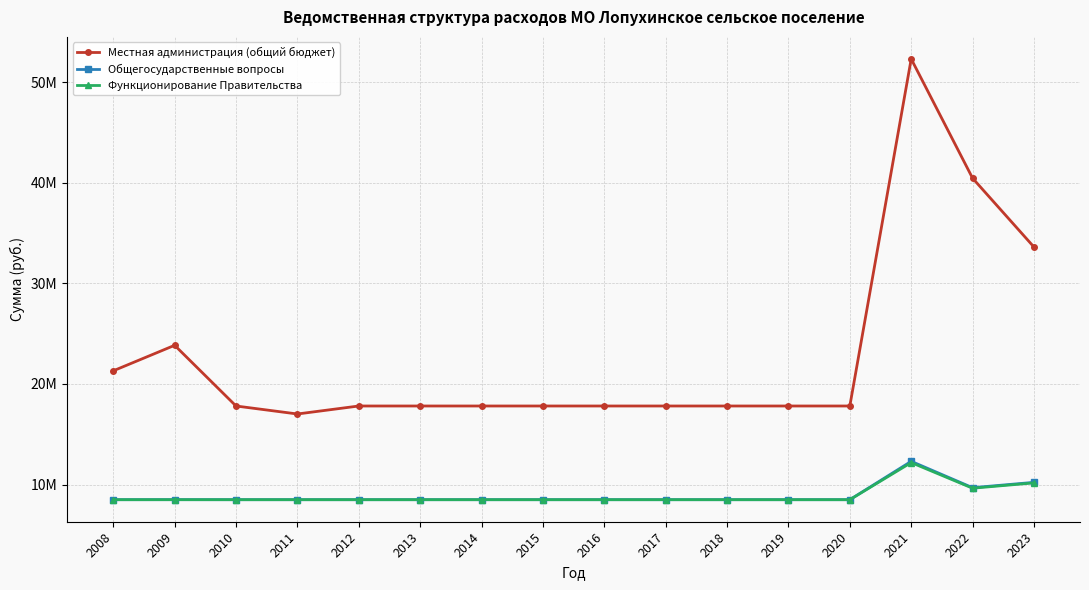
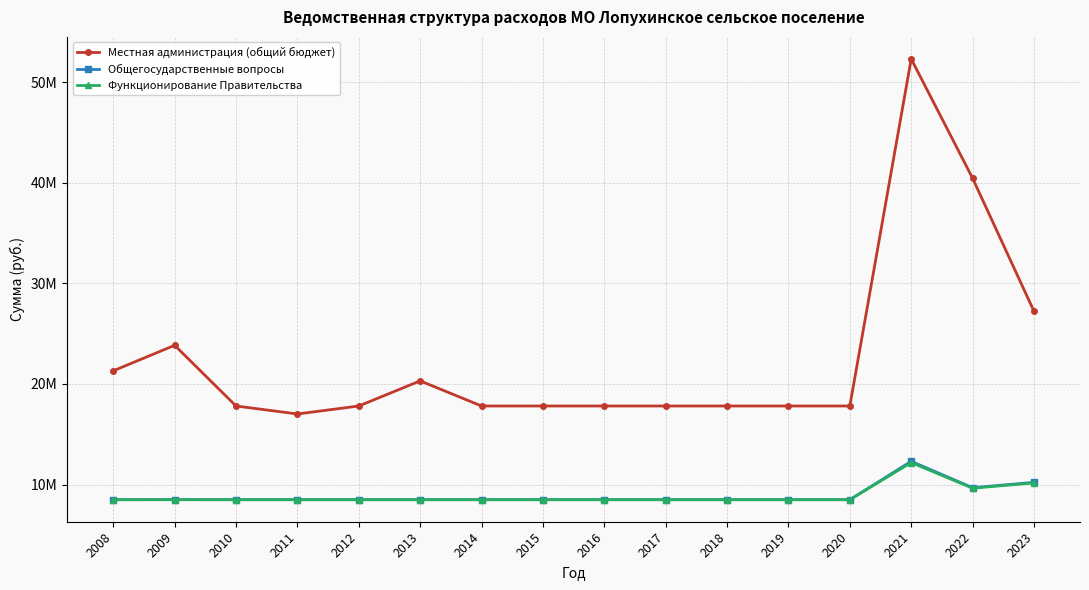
  {
    "Местная администрация (общий бюджет)": {
      "2008": 21300000,
      "2009": 23800000,
      "2010": 17800000,
      "2011": 17000000,
      "2012": 17800000,
-     "2013": 17800000,
+     "2013": 20300000,
      "2014": 17800000,
      "2015": 17800000,
      "2016": 17800000,
      "2017": 17800000,
      "2018": 17800000,
      "2019": 17800000,
      "2020": 17800000,
      "2021": 52300000,
      "2022": 40400000,
-     "2023": 33600000
+     "2023": 27200000
    }
  }
